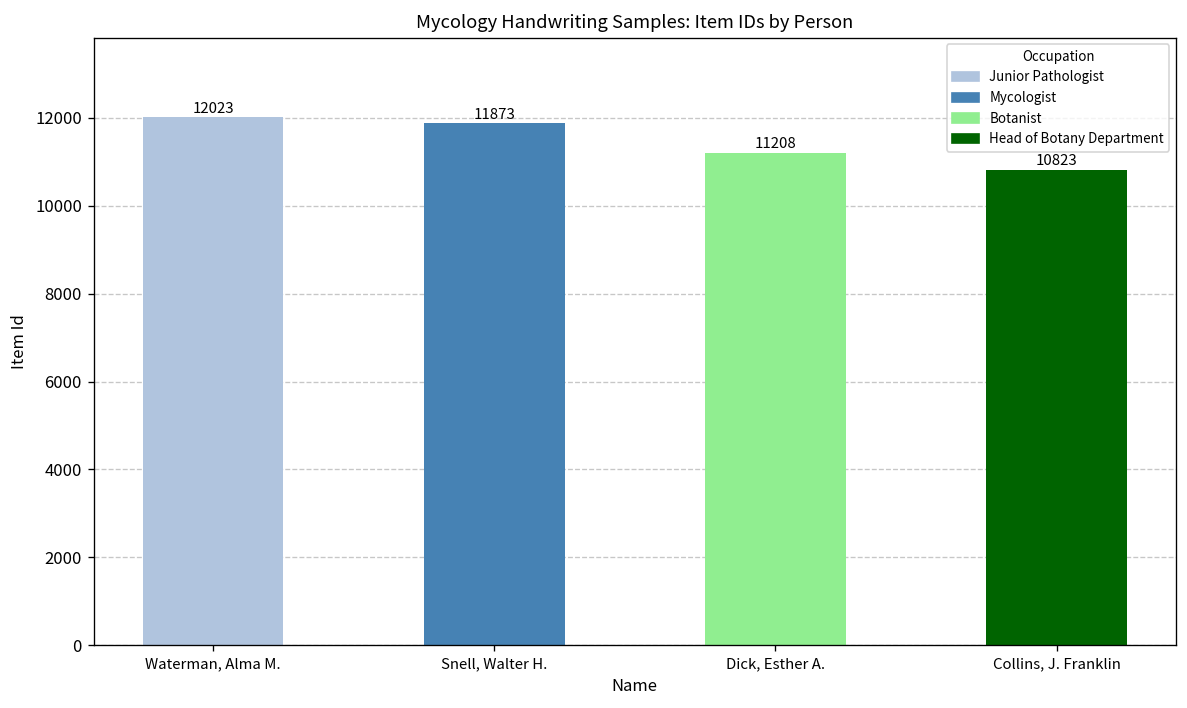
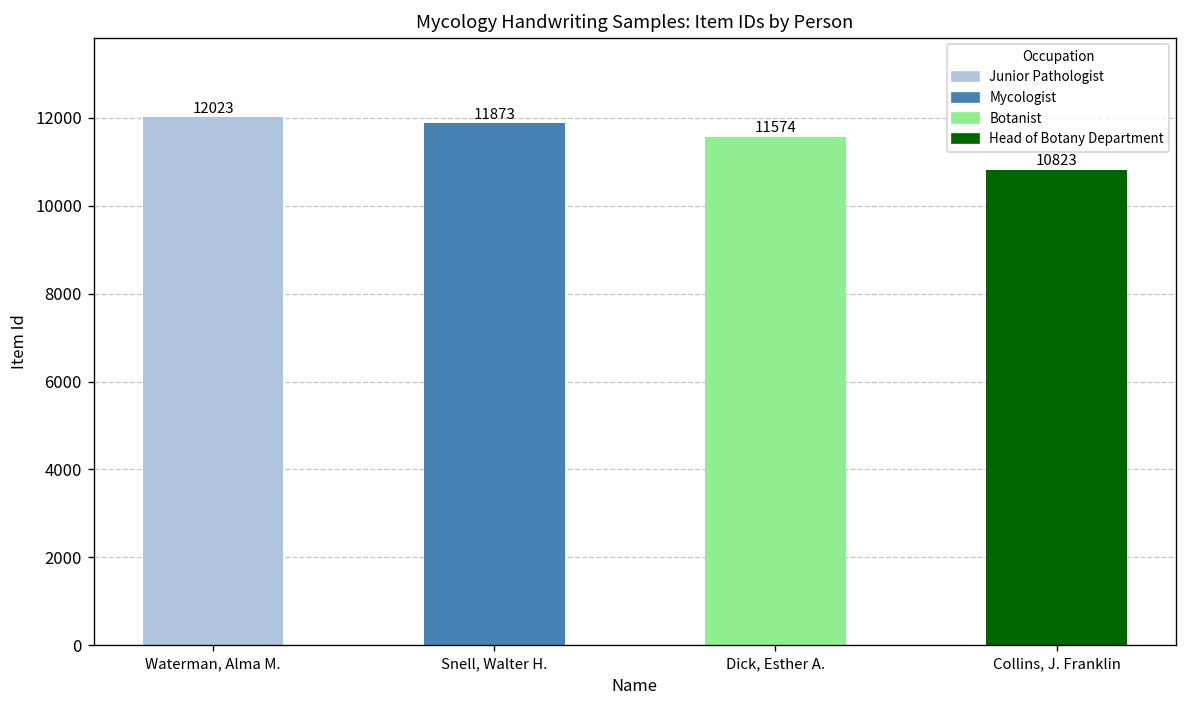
  {
    "Waterman, Alma M.": 12023,
    "Snell, Walter H.": 11873,
-   "Dick, Esther A.": 11208,
+   "Dick, Esther A.": 11574,
    "Collins, J. Franklin": 10823
  }
